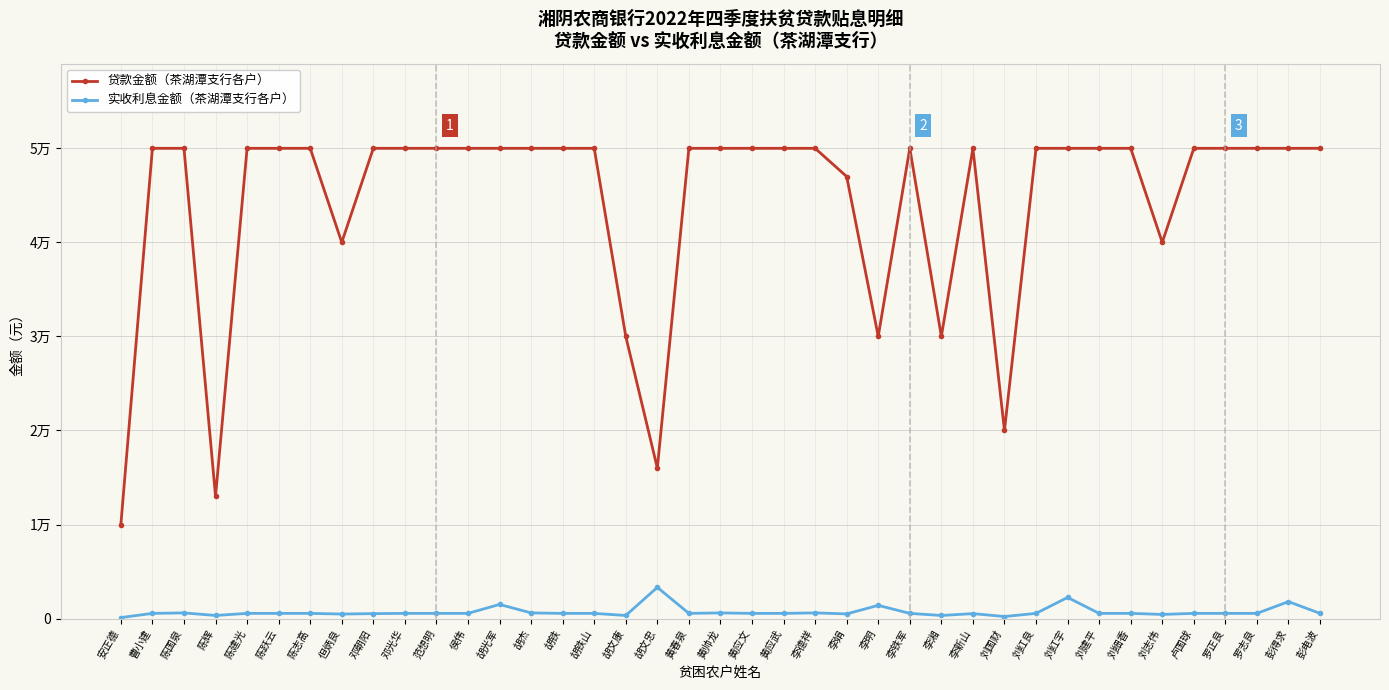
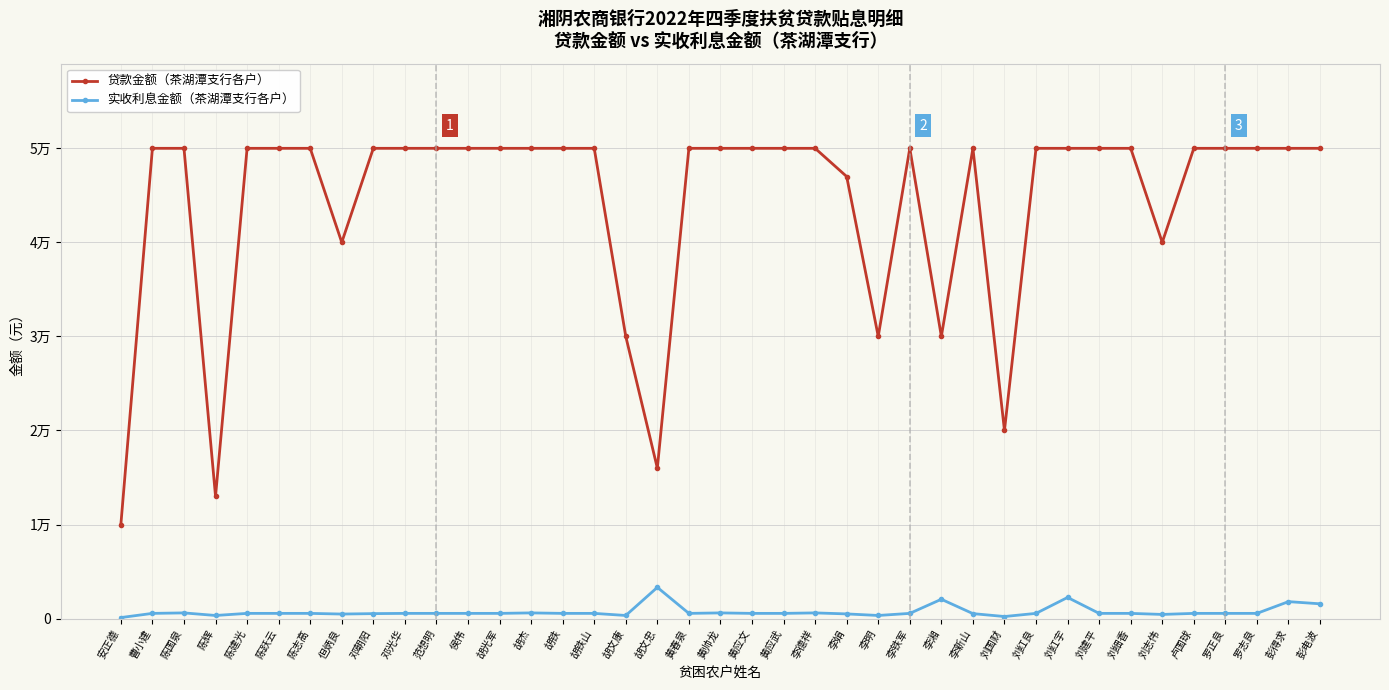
  {
    "贷款金额（茶湖潭支行各户）": {
      "安正德": "1.0万",
      "曹小建": "5.0万",
      "陈国泉": "5.0万",
      "陈辉": "1.3万",
      "陈建光": "5.0万",
      "陈跃云": "5.0万",
      "陈志高": "5.0万",
      "但炳良": "4.0万",
      "邓朝阳": "5.0万",
      "邓光华": "5.0万",
      "侯伟": "5.0万",
      "胡光军": "5.0万",
      "胡杰": "5.0万",
      "胡铁": "5.0万",
      "胡铁山": "5.0万",
      "胡文康": "3.0万",
      "胡文忠": "1.6万",
      "黄春泉": "5.0万",
      "黄帅龙": "5.0万",
      "黄应文": "5.0万",
      "黄应武": "5.0万",
      "李德祥": "5.0万",
      "李娟": "4.7万",
      "李明": "3.0万",
      "李湘": "3.0万",
      "李新山": "5.0万",
      "刘国财": "2.0万",
      "刘红良": "5.0万",
      "刘红宇": "5.0万",
      "刘建平": "5.0万",
      "刘细香": "5.0万",
      "刘志伟": "4.0万",
      "卢国球": "5.0万",
      "罗志良": "5.0万",
      "彭得求": "5.0万",
      "彭电波": "5.0万"
    },
    "实收利息金额（茶湖潭支行各户）": {
      "安正德": "0.0万",
      "曹小建": "0.1万",
      "陈国泉": "0.1万",
      "陈辉": "0.0万",
      "陈建光": "0.1万",
      "陈跃云": "0.1万",
      "陈志高": "0.1万",
      "但炳良": "0.0万",
      "邓朝阳": "0.1万",
      "邓光华": "0.1万",
      "范想明": "0.1万",
      "侯伟": "0.1万",
-     "胡光军": "0.2万",
+     "胡光军": "0.1万",
      "胡杰": "0.1万",
      "胡铁": "0.1万",
      "胡铁山": "0.1万",
      "胡文康": "0.0万",
      "胡文忠": "0.3万",
      "黄春泉": "0.1万",
      "黄帅龙": "0.1万",
      "黄应文": "0.1万",
      "黄应武": "0.1万",
      "李德祥": "0.1万",
      "李娟": "0.1万",
-     "李明": "0.1万",
+     "李明": "0.0万",
      "李铁军": "0.1万",
-     "李湘": "0.0万",
+     "李湘": "0.2万",
      "李新山": "0.1万",
      "刘国财": "0.0万",
      "刘红良": "0.1万",
      "刘红宇": "0.2万",
      "刘建平": "0.1万",
      "刘细香": "0.1万",
      "刘志伟": "0.0万",
      "卢国球": "0.1万",
      "罗正良": "0.1万",
      "罗志良": "0.1万",
      "彭得求": "0.2万",
-     "彭电波": "0.1万"
+     "彭电波": "0.2万"
    }
  }
